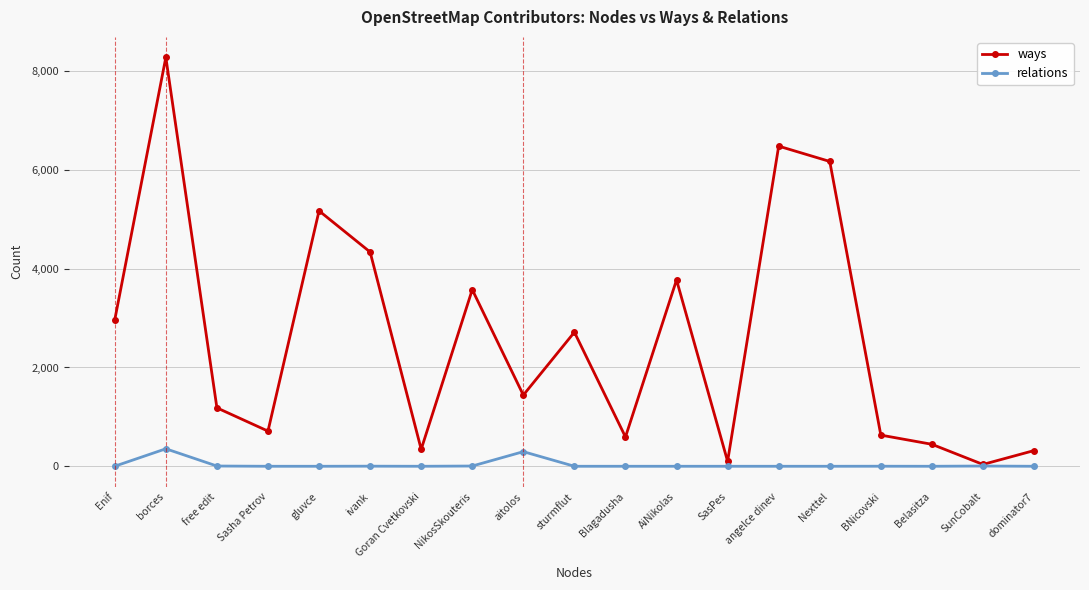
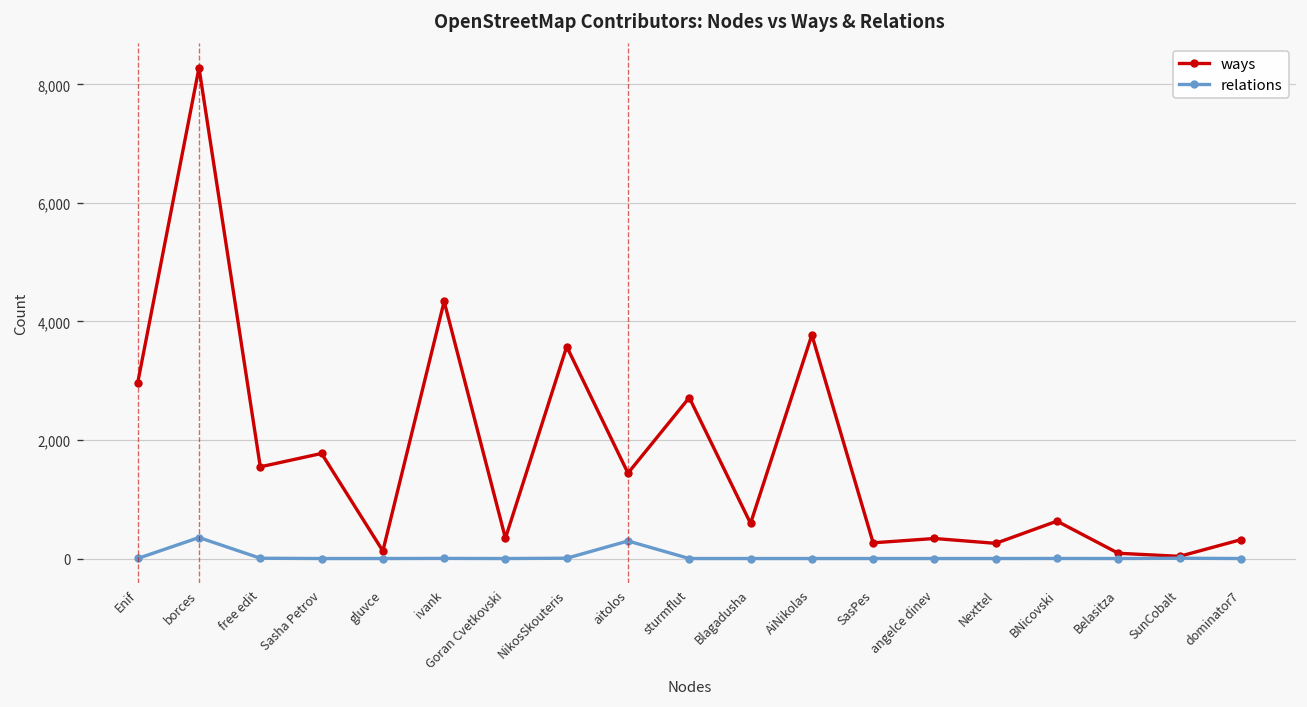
  {
    "ways": {
      "Enif": "3,000",
      "borces": "8,300",
-     "free edit": "1,200",
-     "Sasha Petrov": "700",
-     "gluvce": "5,200",
+     "free edit": "1,500",
+     "Sasha Petrov": "1,800",
+     "gluvce": "100",
      "ivank": "4,300",
      "Goran Cvetkovski": "300",
      "NikosSkouteris": "3,600",
      "aitolos": "1,400",
      "sturmflut": "2,700",
      "Blagadusha": "600",
      "AiNikolas": "3,800",
-     "SasPes": "100",
-     "angelce dinev": "6,500",
-     "Nexttel": "6,200",
+     "SasPes": "300",
+     "angelce dinev": "300",
+     "Nexttel": "300",
      "BNicovski": "600",
-     "Belasitza": "400",
+     "Belasitza": "100",
      "dominator7": "300"
    },
    "relations": {
      "Enif": "0",
      "borces": "400",
      "free edit": "0",
      "Sasha Petrov": "0",
      "gluvce": "0",
      "ivank": "0",
      "Goran Cvetkovski": "0",
      "NikosSkouteris": "0",
      "aitolos": "300",
      "sturmflut": "0",
      "Blagadusha": "0",
      "AiNikolas": "0",
      "SasPes": "0",
      "angelce dinev": "0",
      "Nexttel": "0",
      "BNicovski": "0",
      "Belasitza": "0",
      "dominator7": "0"
    }
  }
